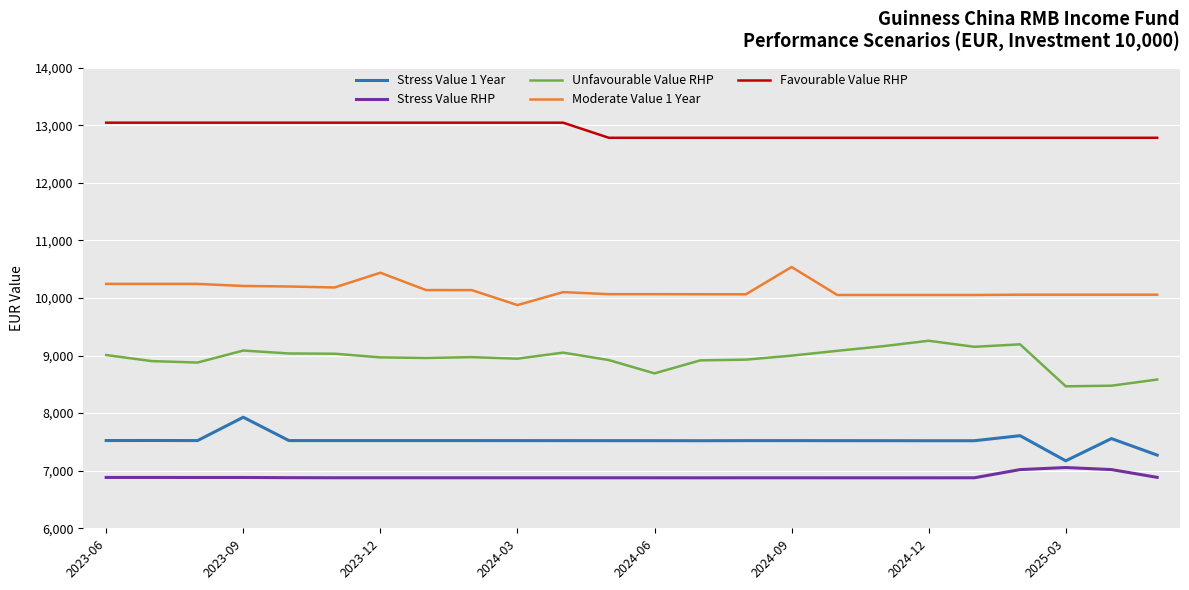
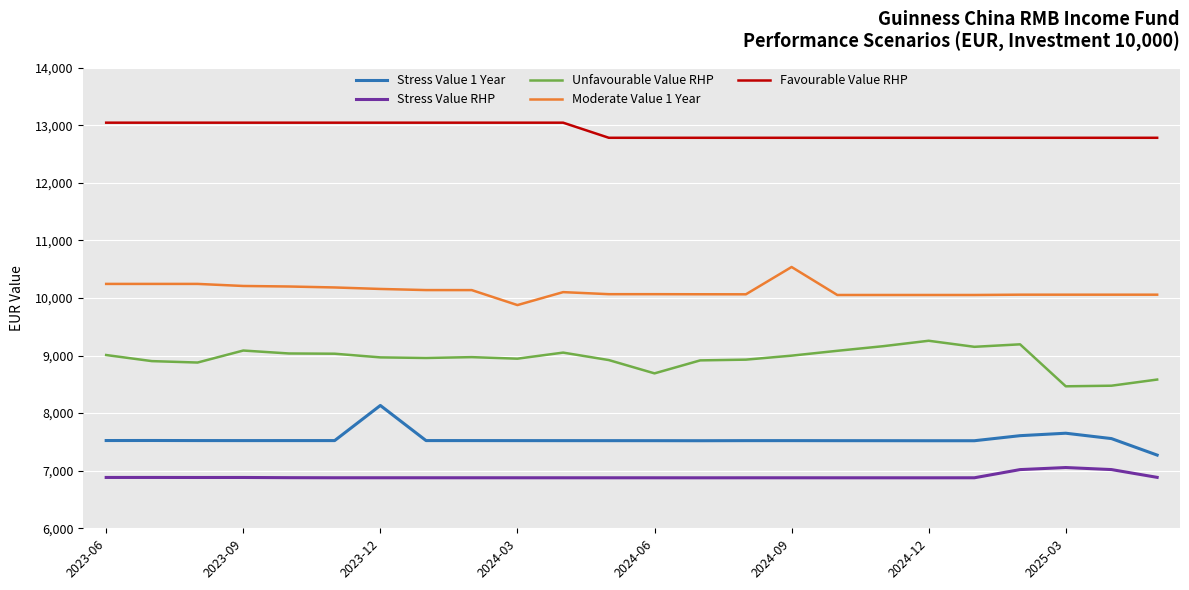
  {
    "Stress Value 1 Year": {
      "2023-06": "7,500",
-     "2023-09": "7,900",
-     "2023-12": "7,500",
+     "2023-09": "7,500",
+     "2023-12": "8,100",
      "2024-03": "7,500",
      "2024-06": "7,500",
      "2024-09": "7,500",
      "2024-12": "7,500",
-     "2025-03": "7,200"
+     "2025-03": "7,700"
    },
    "Stress Value RHP": {
      "2023-06": "6,900",
      "2023-09": "6,900",
      "2023-12": "6,900",
      "2024-03": "6,900",
      "2024-06": "6,900",
      "2024-09": "6,900",
      "2024-12": "6,900",
      "2025-03": "7,100"
    },
    "Unfavourable Value RHP": {
      "2023-06": "9,000",
      "2023-09": "9,100",
      "2023-12": "9,000",
      "2024-03": "8,900",
      "2024-06": "8,700",
      "2024-09": "9,000",
      "2024-12": "9,300",
      "2025-03": "8,500"
    },
    "Moderate Value 1 Year": {
      "2023-06": "10,200",
      "2023-09": "10,200",
-     "2023-12": "10,400",
+     "2023-12": "10,200",
      "2024-03": "9,900",
      "2024-06": "10,100",
      "2024-09": "10,500",
      "2024-12": "10,100",
      "2025-03": "10,100"
    },
    "Favourable Value RHP": {
      "2023-06": "13,000",
      "2023-09": "13,000",
      "2023-12": "13,000",
      "2024-03": "13,000",
      "2024-06": "12,800",
      "2024-09": "12,800",
      "2024-12": "12,800",
      "2025-03": "12,800"
    }
  }
